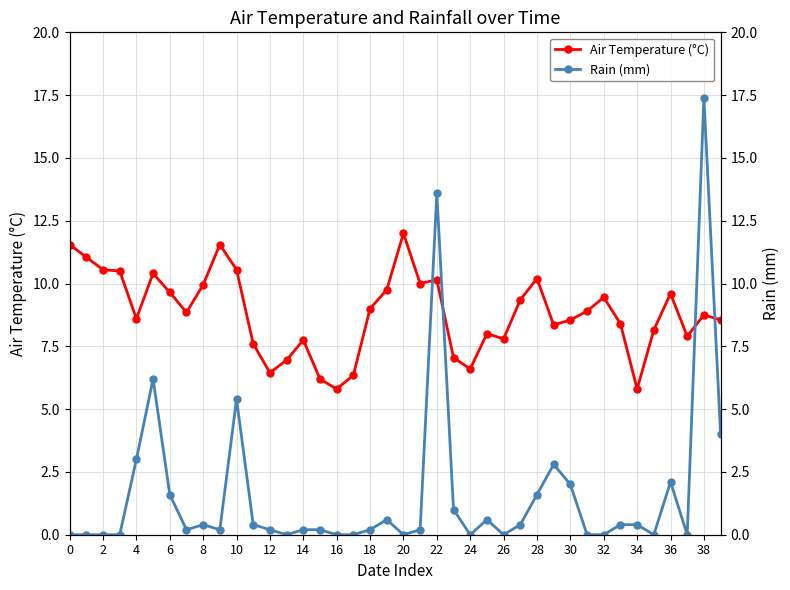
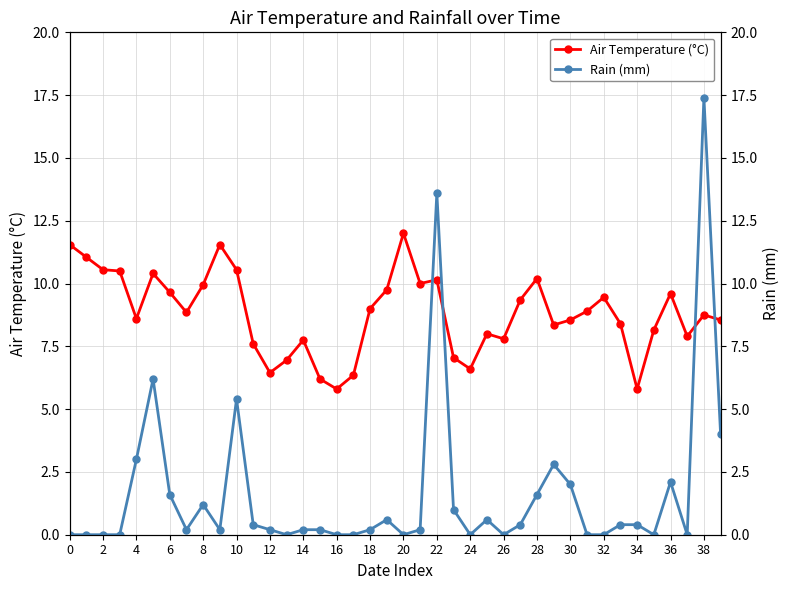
  {
    "Air Temperature (°C)": {
      "0": 11.6,
      "2": 10.6,
      "4": 8.6,
      "6": 9.7,
      "8": 10.0,
      "10": 10.6,
      "12": 6.5,
      "14": 7.8,
      "16": 5.8,
      "18": 9.0,
      "20": 12.0,
      "22": 10.2,
      "24": 6.6,
      "26": 7.8,
      "28": 10.2,
      "30": 8.6,
      "32": 9.5,
      "34": 5.8,
      "36": 9.6,
      "38": 8.8
    },
    "Rain (mm)": {
      "0": 0.0,
      "2": 0.0,
      "4": 3.0,
      "6": 1.6,
-     "8": 0.4,
+     "8": 1.2,
      "10": 5.4,
      "12": 0.2,
      "14": 0.2,
      "16": 0.0,
      "18": 0.2,
      "20": 0.0,
      "22": 13.6,
      "24": 0.0,
      "26": 0.0,
      "28": 1.6,
      "30": 2.0,
      "32": 0.0,
      "34": 0.4,
      "36": 2.1,
      "38": 17.4
    }
  }
